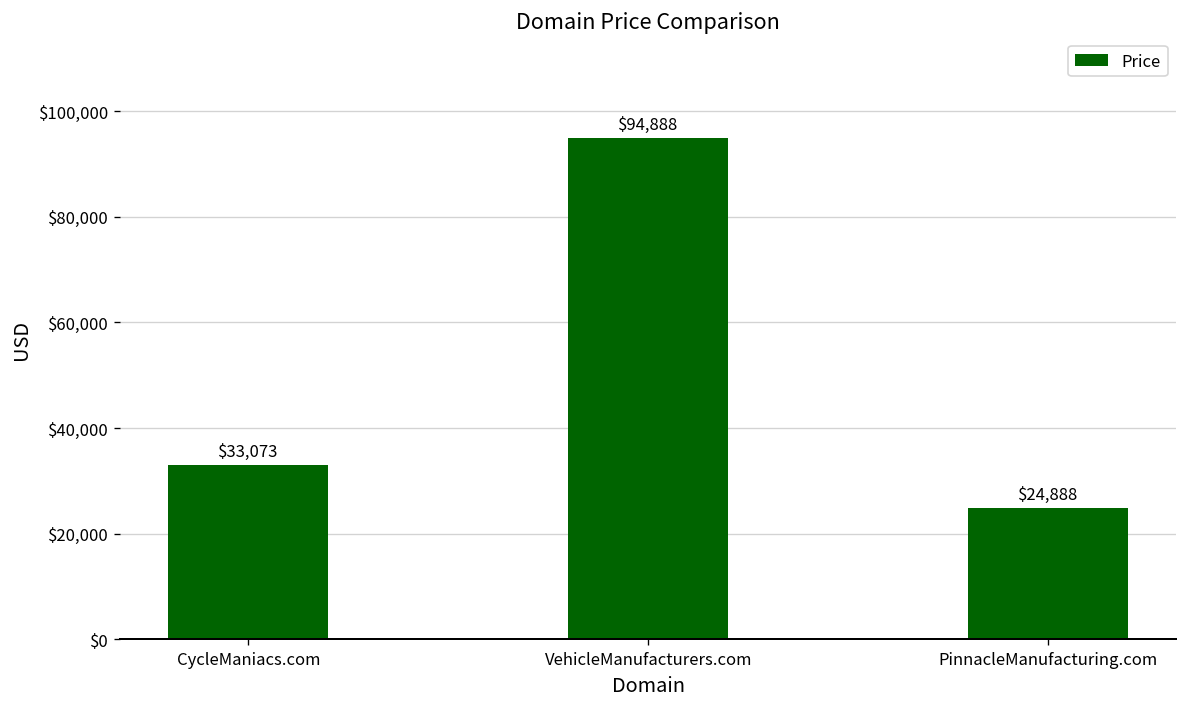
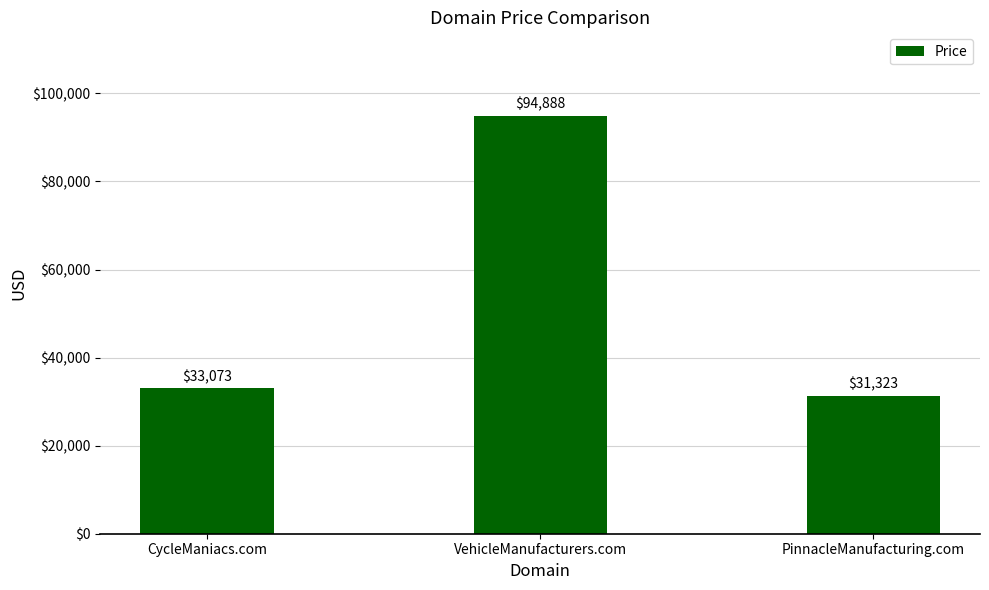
  {
    "CycleManiacs.com": "$33,073",
    "VehicleManufacturers.com": "$94,888",
-   "PinnacleManufacturing.com": "$24,888"
+   "PinnacleManufacturing.com": "$31,323"
  }
